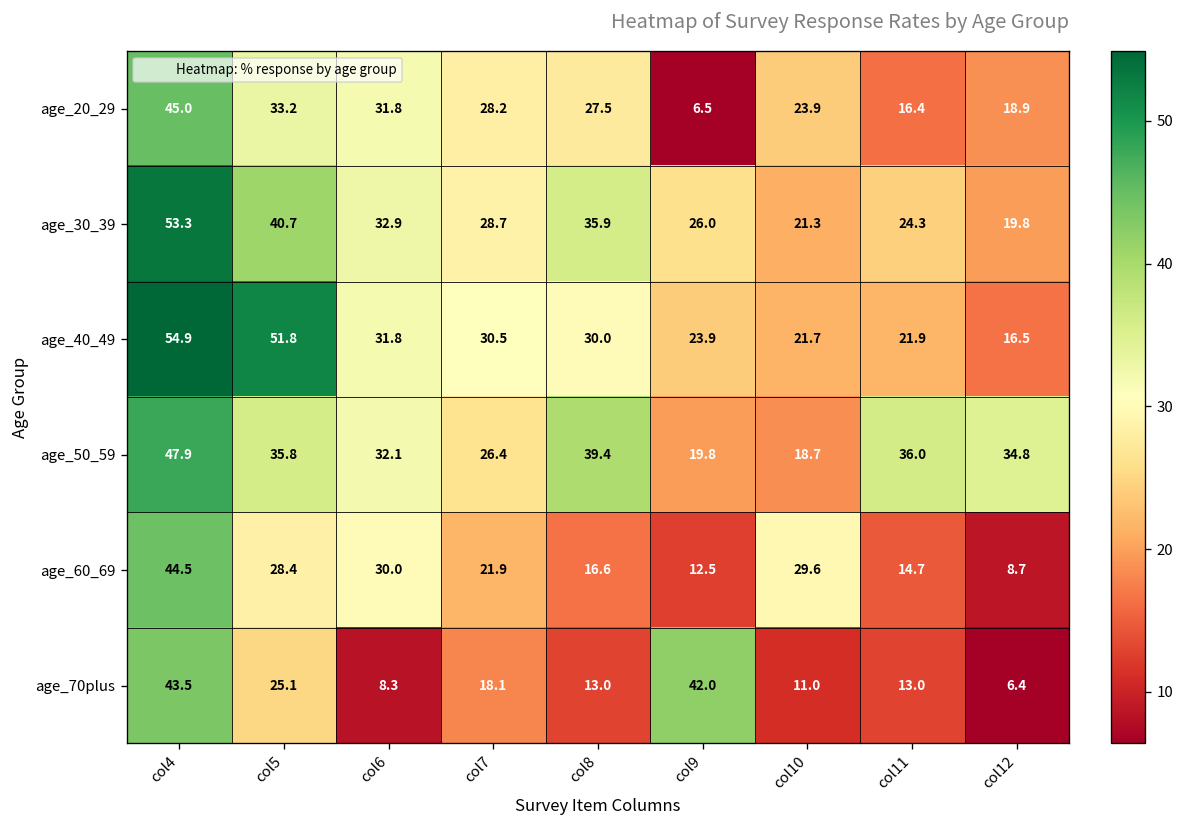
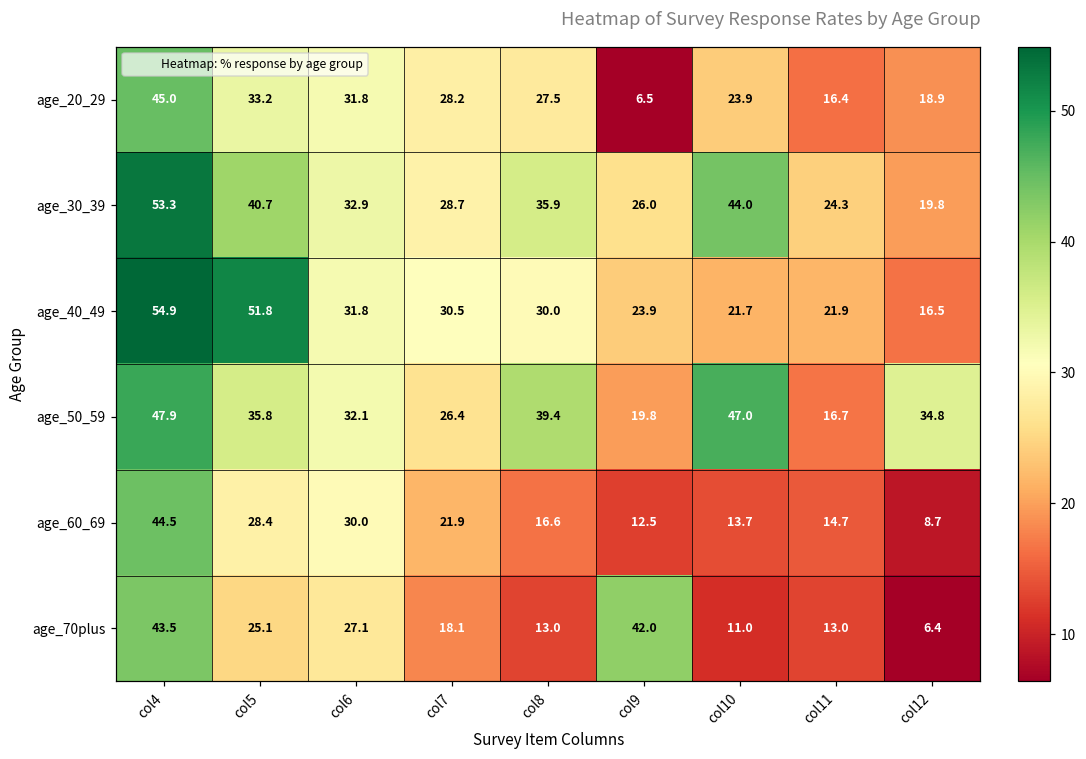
  {
    "age_20_29": {
      "col4": 45.0,
      "col5": 33.2,
      "col6": 31.8,
      "col7": 28.2,
      "col8": 27.5,
      "col9": 6.5,
      "col10": 23.9,
      "col11": 16.4,
      "col12": 18.9
    },
    "age_30_39": {
      "col4": 53.3,
      "col5": 40.7,
      "col6": 32.9,
      "col7": 28.7,
      "col8": 35.9,
      "col9": 26.0,
-     "col10": 21.3,
+     "col10": 44.0,
      "col11": 24.3,
      "col12": 19.8
    },
    "age_40_49": {
      "col4": 54.9,
      "col5": 51.8,
      "col6": 31.8,
      "col7": 30.5,
      "col8": 30.0,
      "col9": 23.9,
      "col10": 21.7,
      "col11": 21.9,
      "col12": 16.5
    },
    "age_50_59": {
      "col4": 47.9,
      "col5": 35.8,
      "col6": 32.1,
      "col7": 26.4,
      "col8": 39.4,
      "col9": 19.8,
-     "col10": 18.7,
-     "col11": 36.0,
+     "col10": 47.0,
+     "col11": 16.7,
      "col12": 34.8
    },
    "age_60_69": {
      "col4": 44.5,
      "col5": 28.4,
      "col6": 30.0,
      "col7": 21.9,
      "col8": 16.6,
      "col9": 12.5,
-     "col10": 29.6,
+     "col10": 13.7,
      "col11": 14.7,
      "col12": 8.7
    },
    "age_70plus": {
      "col4": 43.5,
      "col5": 25.1,
-     "col6": 8.3,
+     "col6": 27.1,
      "col7": 18.1,
      "col8": 13.0,
      "col9": 42.0,
      "col10": 11.0,
      "col11": 13.0,
      "col12": 6.4
    }
  }
